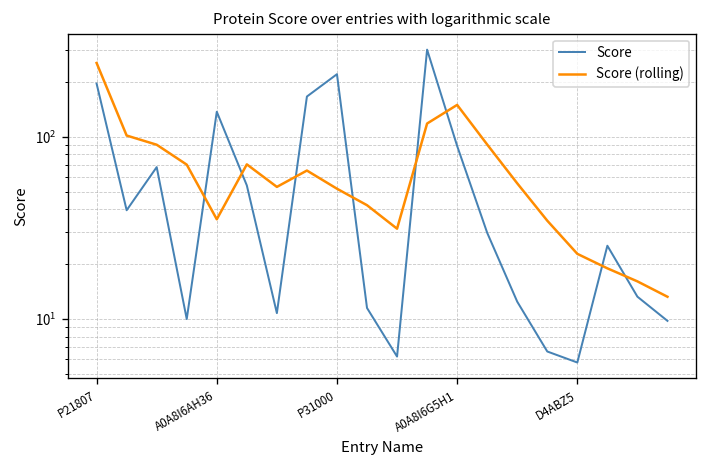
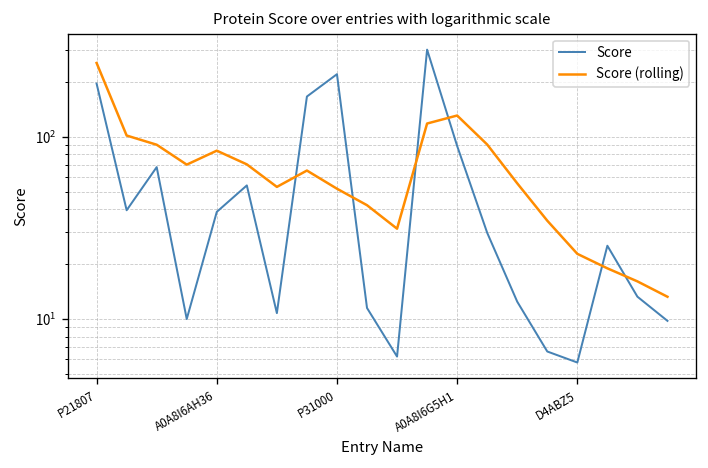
  {
    "Score": {
      "P21807": 200,
-     "A0A8I6AH36": 140,
+     "A0A8I6AH36": 39,
      "P31000": 220,
      "A0A8I6G5H1": 90,
      "D4ABZ5": 5.8
    },
    "Score (rolling)": {
      "P21807": 250,
-     "A0A8I6AH36": 35,
+     "A0A8I6AH36": 80,
      "P31000": 52,
-     "A0A8I6G5H1": 150,
+     "A0A8I6G5H1": 130,
      "D4ABZ5": 23
    }
  }
